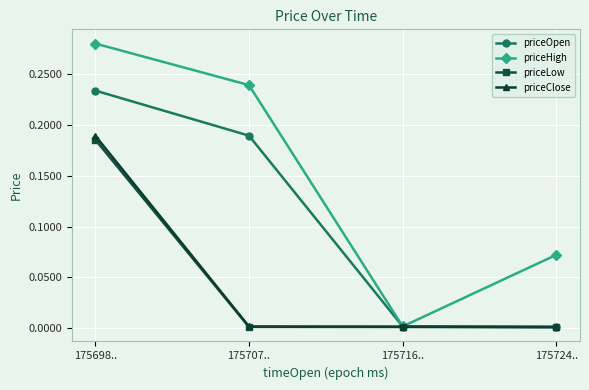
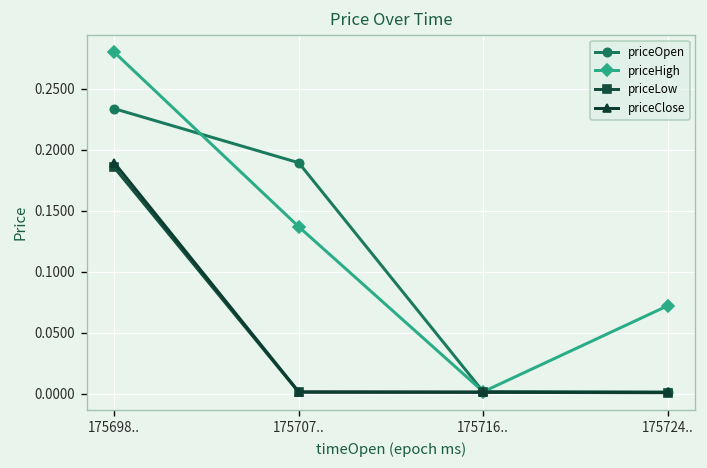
  {
    "priceHigh": {
      "175698..": 0.280,
-     "175707..": 0.239,
+     "175707..": 0.137,
      "175724..": 0.072
    }
  }
